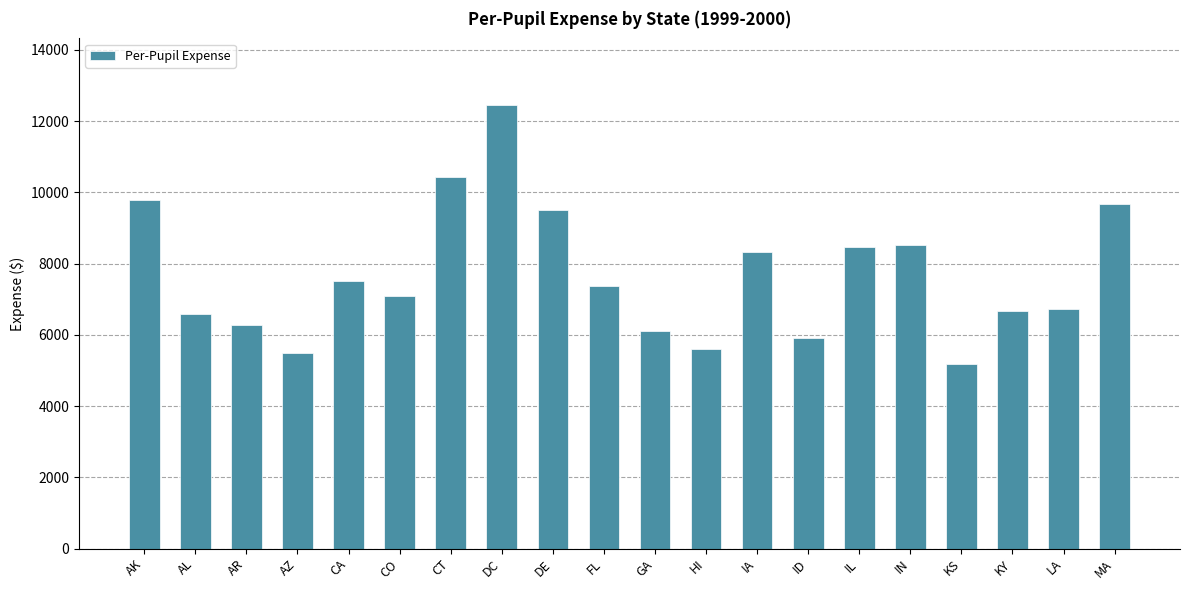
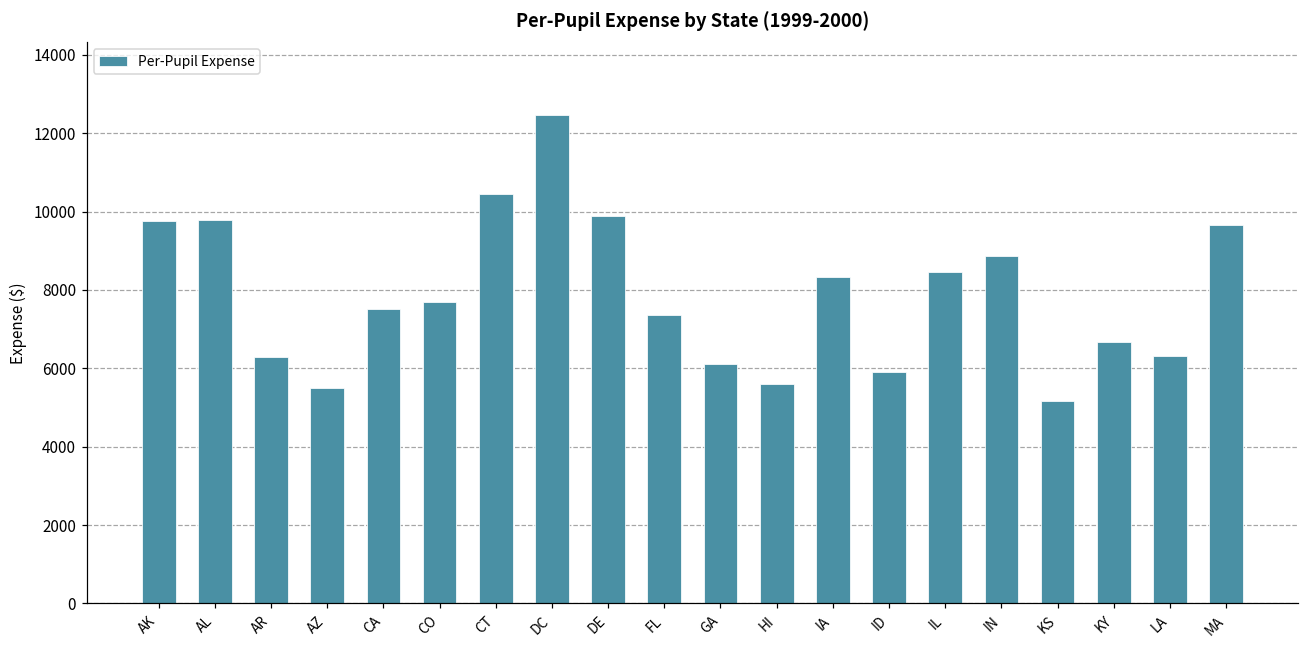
  {
    "AK": 9800,
-   "AL": 6600,
+   "AL": 9800,
    "AR": 6300,
    "AZ": 5500,
    "CA": 7500,
-   "CO": 7100,
+   "CO": 7700,
    "CT": 10400,
    "DC": 12500,
-   "DE": 9500,
+   "DE": 9900,
    "FL": 7400,
    "GA": 6100,
    "HI": 5600,
    "IA": 8300,
    "ID": 5900,
    "IL": 8500,
-   "IN": 8500,
+   "IN": 8900,
    "KS": 5200,
    "KY": 6700,
-   "LA": 6700,
+   "LA": 6300,
    "MA": 9700
  }
